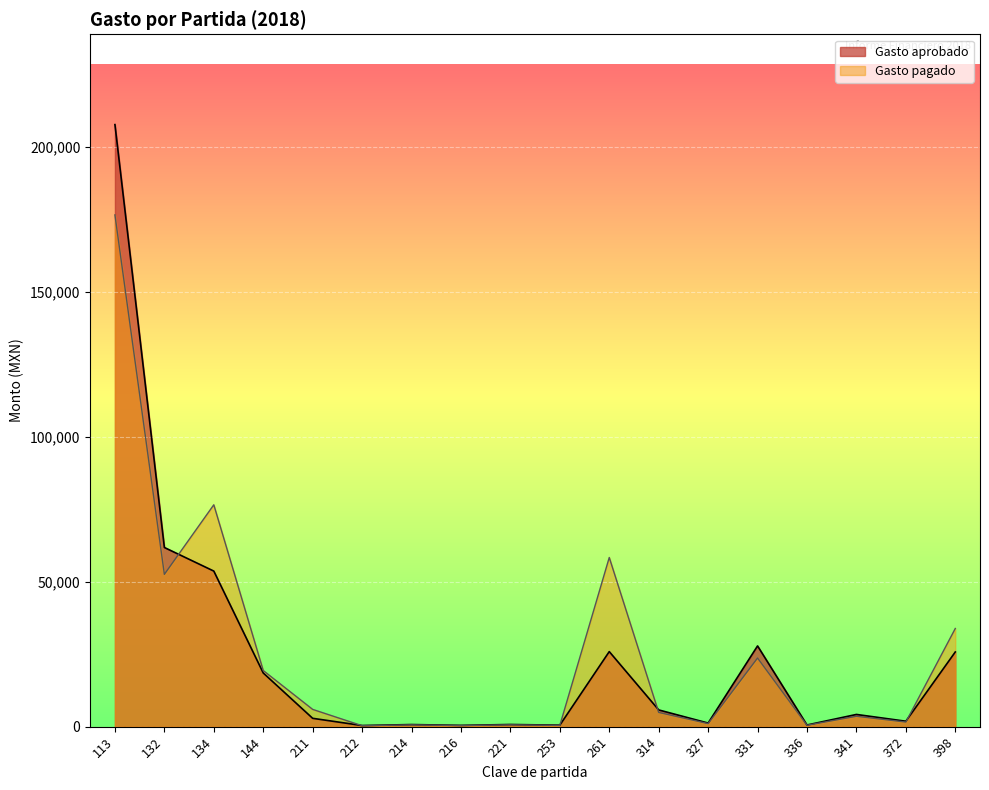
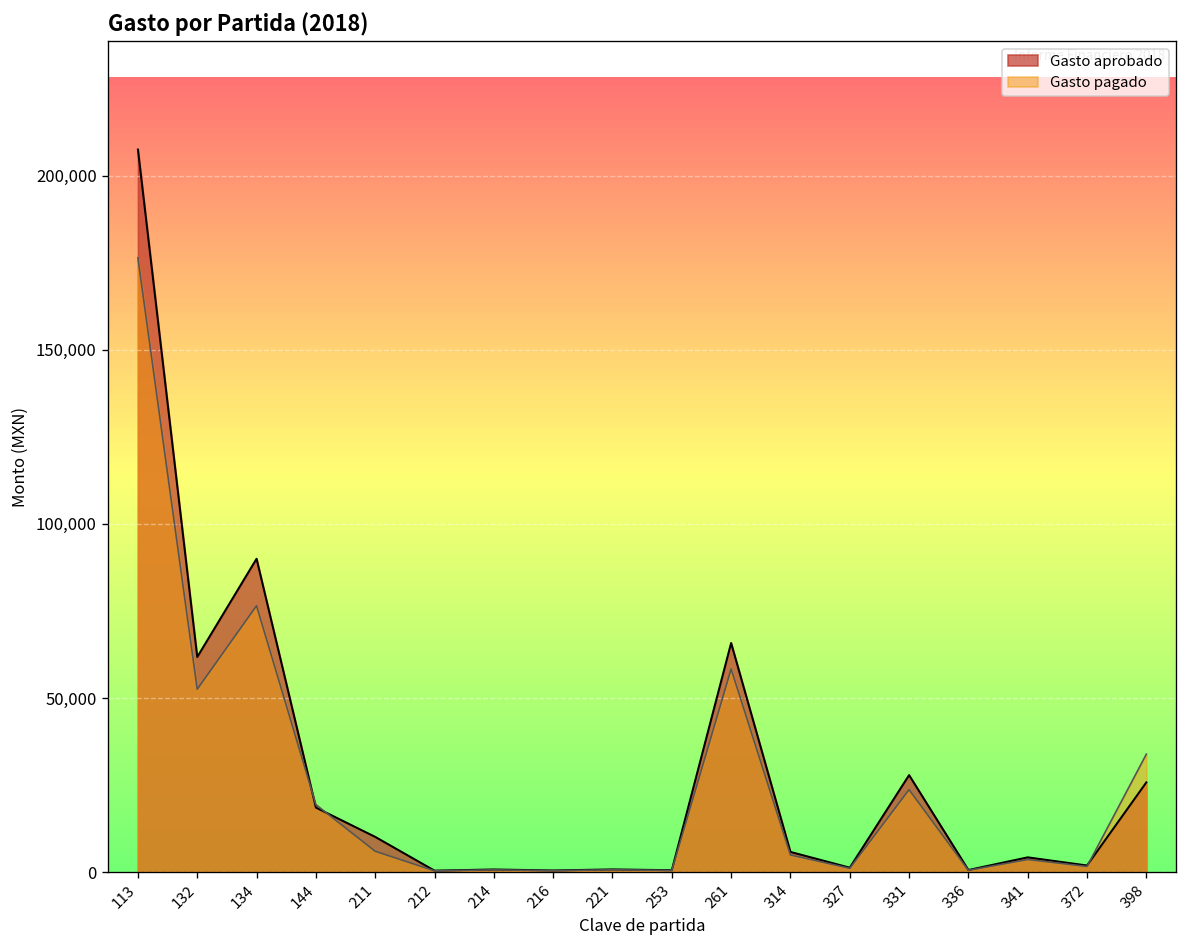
  {
    "Gasto aprobado": {
      "113": "208,000",
      "132": "62,000",
-     "134": "54,000",
-     "211": "3,000",
-     "261": "26,000",
+     "134": "90,000",
+     "211": "10,000",
+     "261": "66,000",
      "331": "28,000",
      "398": "26,000"
    },
    "Gasto pagado": {
      "113": "176,000",
      "132": "53,000",
      "134": "77,000",
      "211": "6,000",
      "261": "58,000",
      "331": "24,000",
      "398": "34,000"
    }
  }
